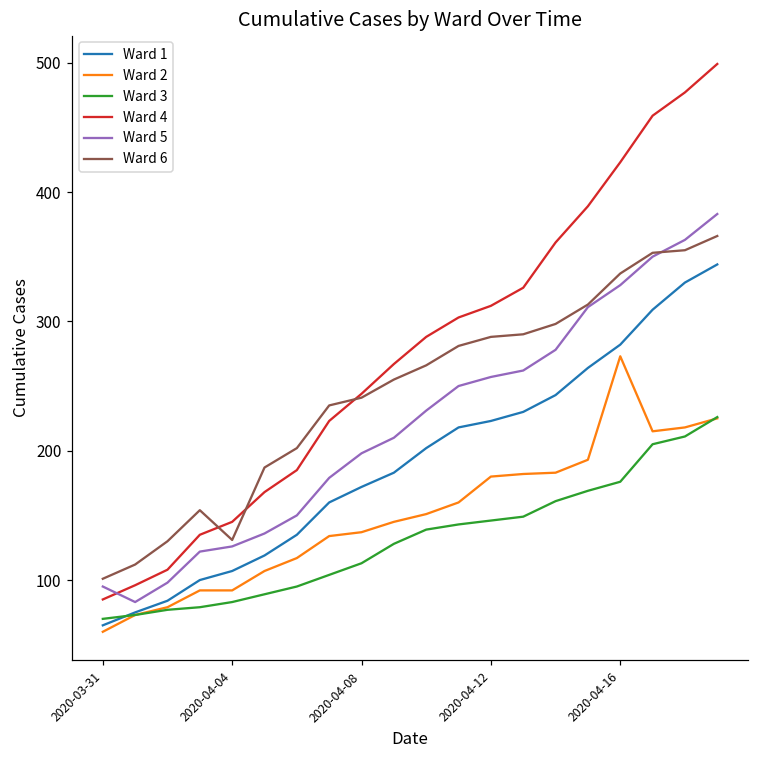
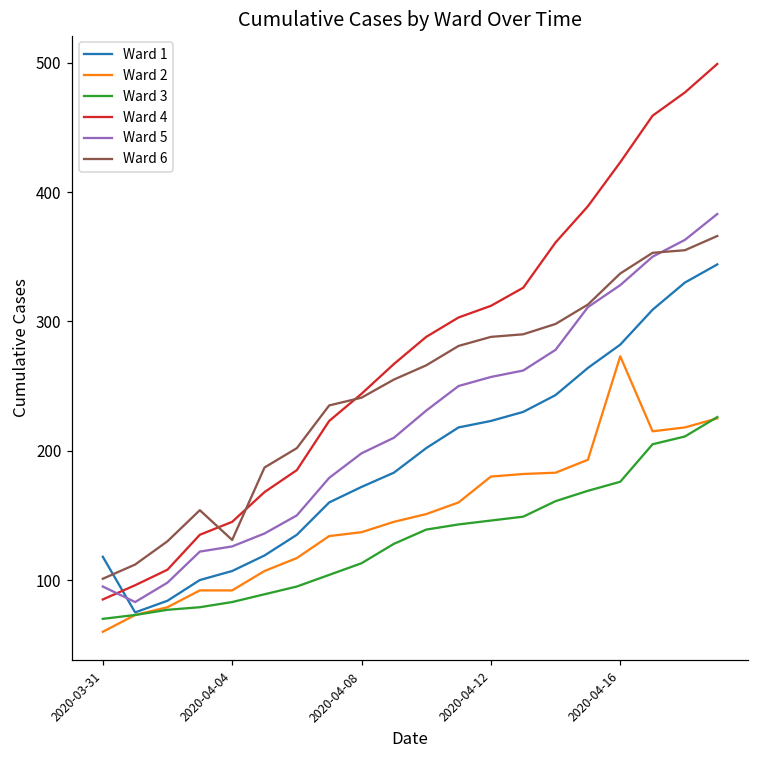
  {
    "Ward 1": {
-     "2020-03-31": 65,
+     "2020-03-31": 118,
      "2020-04-04": 107,
      "2020-04-08": 172,
      "2020-04-12": 223,
      "2020-04-16": 282
    },
    "Ward 2": {
      "2020-03-31": 60,
      "2020-04-04": 92,
      "2020-04-08": 137,
      "2020-04-12": 180,
      "2020-04-16": 273
    },
    "Ward 3": {
      "2020-03-31": 70,
      "2020-04-04": 83,
      "2020-04-08": 113,
      "2020-04-12": 146,
      "2020-04-16": 176
    },
    "Ward 4": {
      "2020-03-31": 85,
      "2020-04-04": 145,
      "2020-04-08": 244,
      "2020-04-12": 312,
      "2020-04-16": 423
    },
    "Ward 5": {
      "2020-03-31": 95,
      "2020-04-04": 126,
      "2020-04-08": 198,
      "2020-04-12": 257,
      "2020-04-16": 328
    },
    "Ward 6": {
      "2020-03-31": 101,
      "2020-04-04": 131,
      "2020-04-08": 241,
      "2020-04-12": 288,
      "2020-04-16": 337
    }
  }
